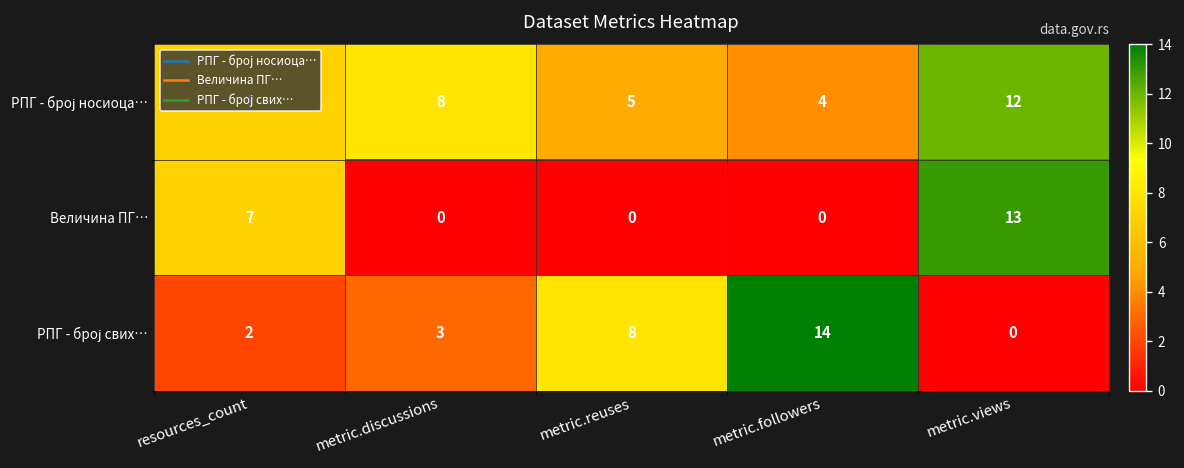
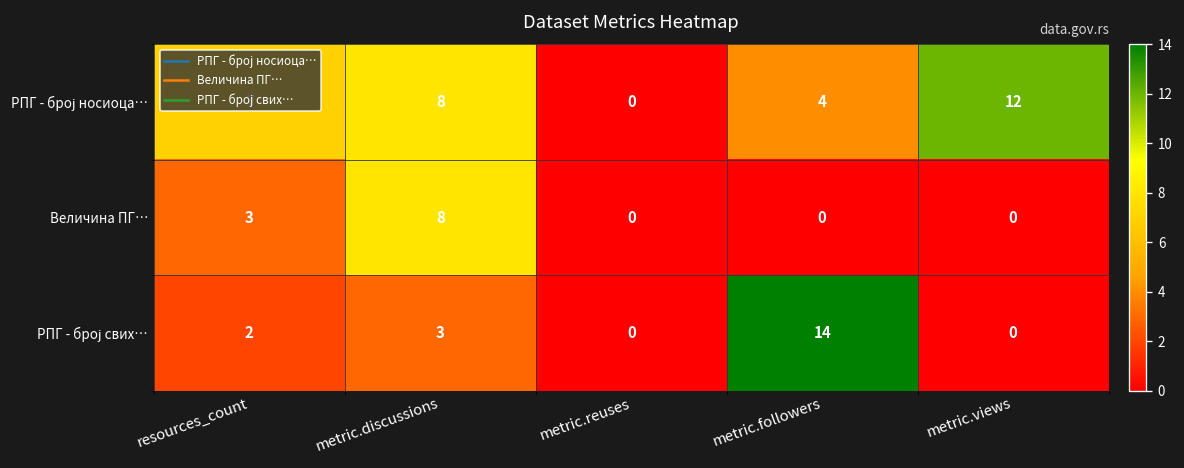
  {
    "РПГ - број носиоца…": {
      "metric.discussions": 8,
-     "metric.reuses": 5,
+     "metric.reuses": 0,
      "metric.followers": 4,
      "metric.views": 12
    },
    "Величина ПГ…": {
-     "resources_count": 7,
-     "metric.discussions": 0,
+     "resources_count": 3,
+     "metric.discussions": 8,
      "metric.reuses": 0,
      "metric.followers": 0,
-     "metric.views": 13
+     "metric.views": 0
    },
    "РПГ - број свих…": {
      "resources_count": 2,
      "metric.discussions": 3,
-     "metric.reuses": 8,
+     "metric.reuses": 0,
      "metric.followers": 14,
      "metric.views": 0
    }
  }
